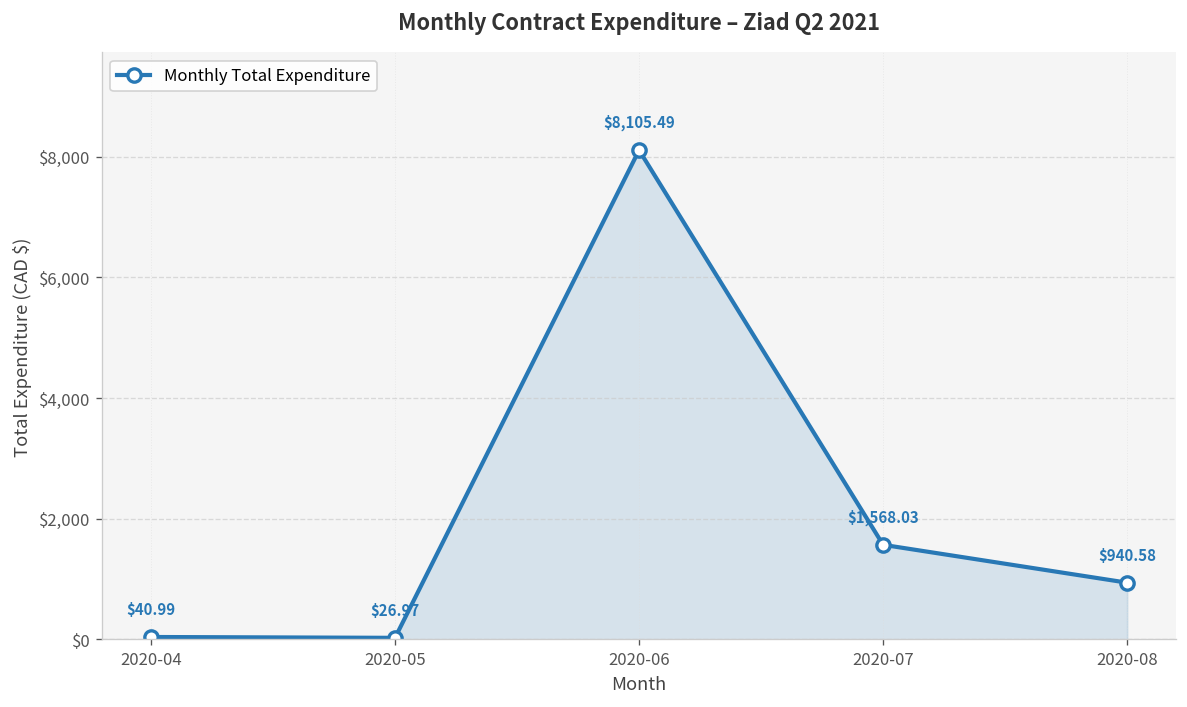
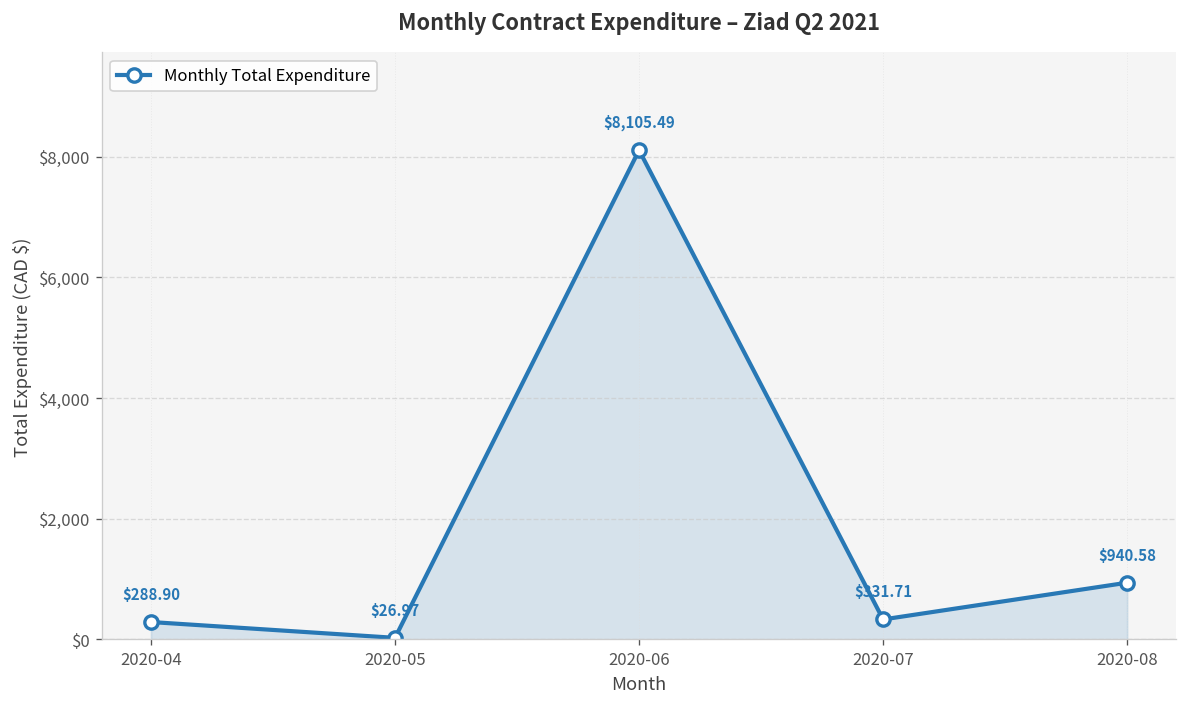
  {
-   "2020-04": "$40.99",
+   "2020-04": "$288.90",
    "2020-05": "$26.97",
    "2020-06": "$8,105.49",
-   "2020-07": "$1,568.03",
+   "2020-07": "$331.71",
    "2020-08": "$940.58"
  }
